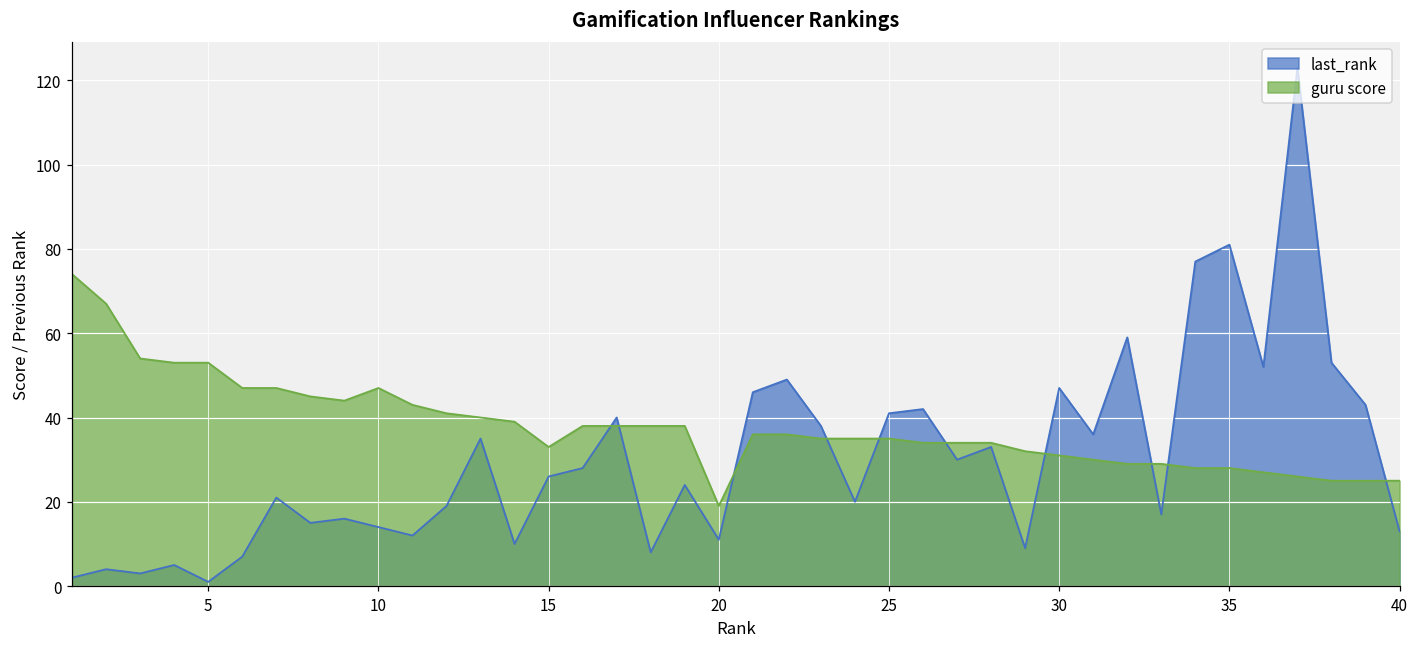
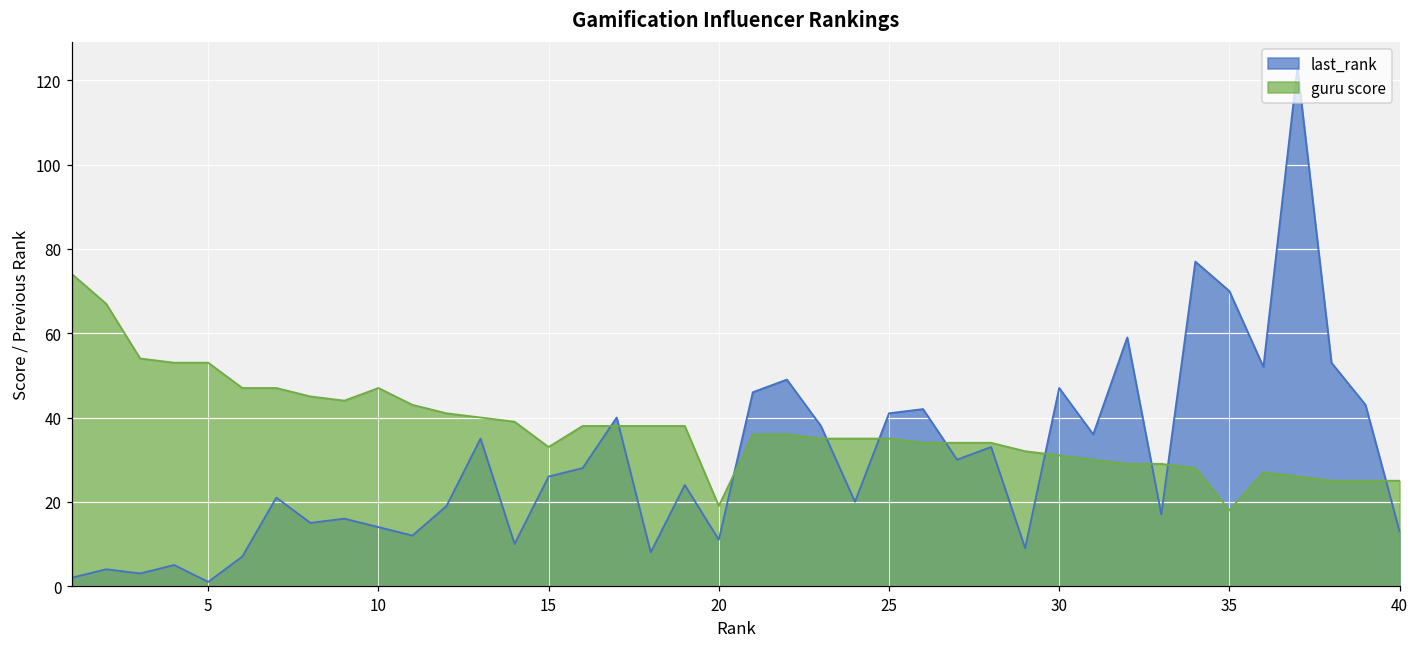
  {
    "last_rank": {
      "5": 1,
      "10": 14,
      "15": 26,
      "20": 11,
      "25": 41,
      "30": 47,
-     "35": 81,
+     "35": 70,
      "40": 13
    },
    "guru score": {
      "5": 53,
      "10": 47,
      "15": 33,
      "20": 19,
      "25": 35,
      "30": 31,
-     "35": 28,
+     "35": 18,
      "40": 25
    }
  }
